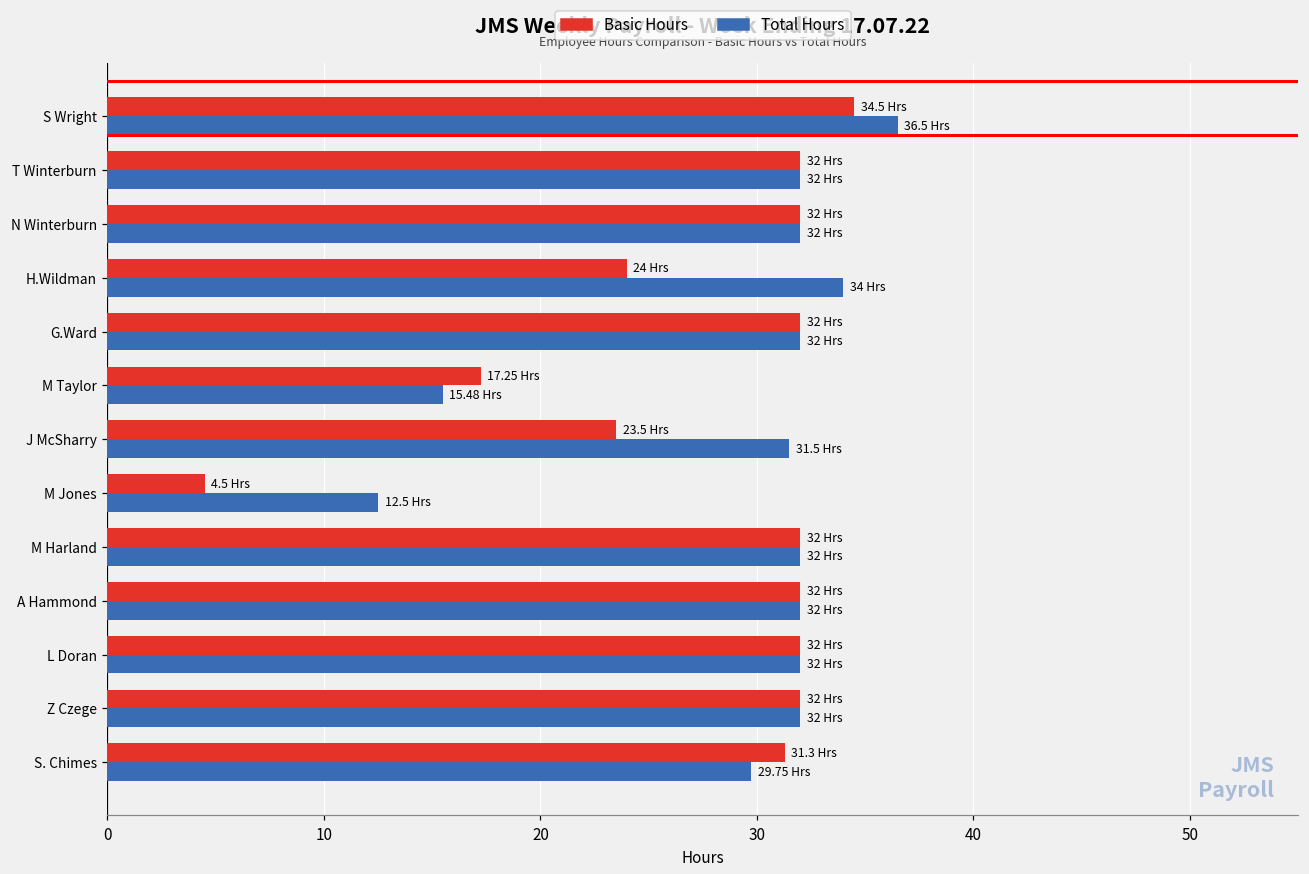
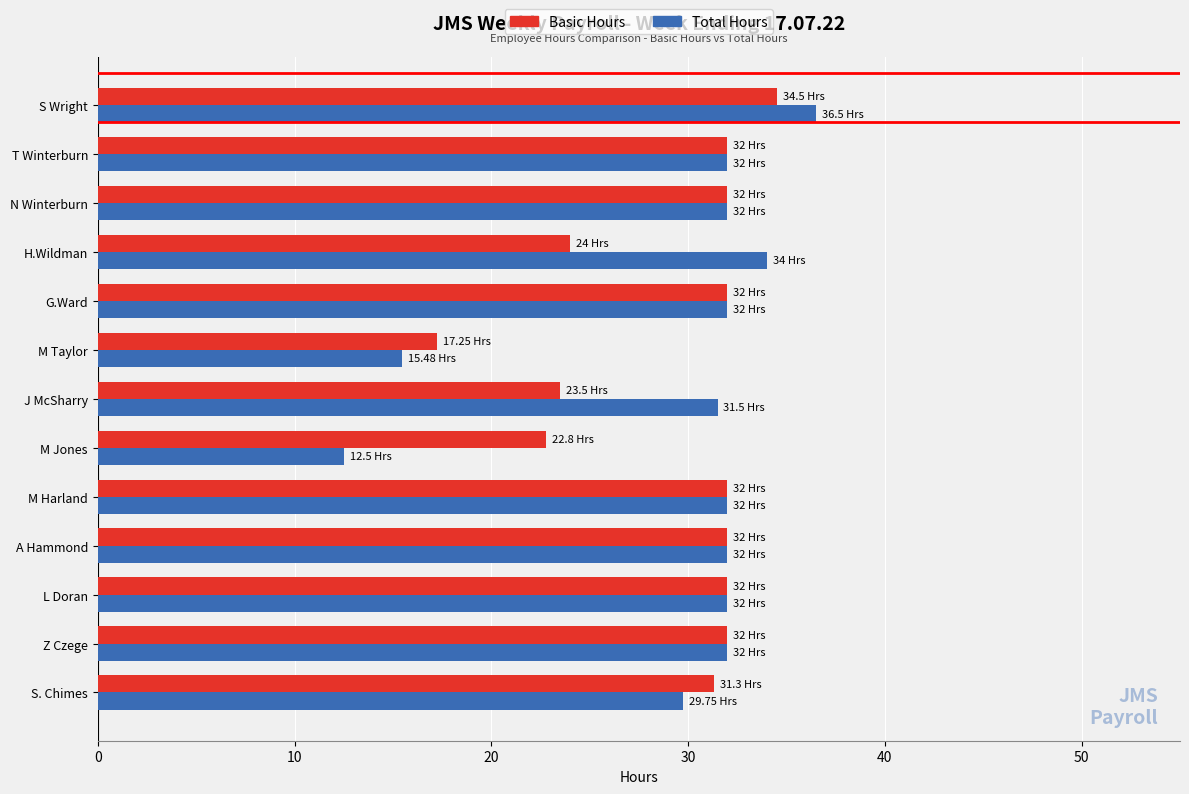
  {
    "Basic Hours": {
      "S Wright": 34.5,
      "T Winterburn": 32,
      "N Winterburn": 32,
      "H.Wildman": 24,
      "G.Ward": 32,
      "M Taylor": 17.25,
      "J McSharry": 23.5,
-     "M Jones": 4.5,
+     "M Jones": 22.8,
      "M Harland": 32,
      "A Hammond": 32,
      "L Doran": 32,
      "Z Czege": 32,
      "S. Chimes": 31.3
    },
    "Total Hours": {
      "S Wright": 36.5,
      "T Winterburn": 32,
      "N Winterburn": 32,
      "H.Wildman": 34,
      "G.Ward": 32,
      "M Taylor": 15.48,
      "J McSharry": 31.5,
      "M Jones": 12.5,
      "M Harland": 32,
      "A Hammond": 32,
      "L Doran": 32,
      "Z Czege": 32,
      "S. Chimes": 29.75
    }
  }
